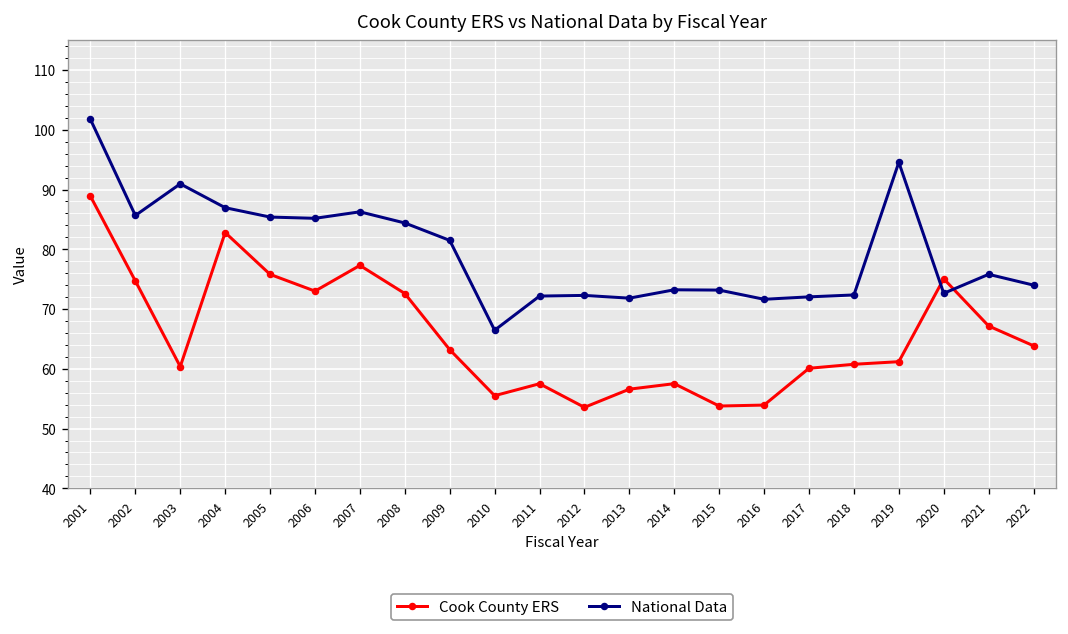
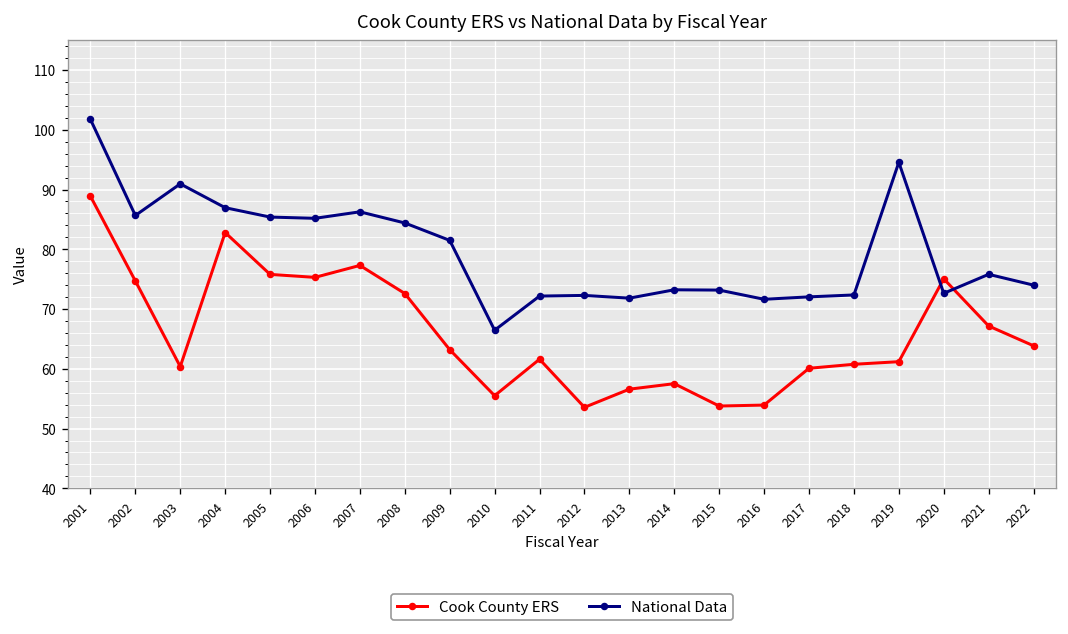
  {
    "Cook County ERS": {
      "2001": 89,
      "2002": 75,
      "2003": 60,
      "2004": 83,
      "2005": 76,
-     "2006": 73,
+     "2006": 75,
      "2007": 77,
      "2008": 73,
      "2009": 63,
      "2010": 56,
-     "2011": 58,
+     "2011": 62,
      "2012": 54,
      "2013": 57,
      "2014": 58,
      "2015": 54,
      "2016": 54,
      "2017": 60,
      "2018": 61,
      "2019": 61,
      "2020": 75,
      "2021": 67,
      "2022": 64
    },
    "National Data": {
      "2001": 102,
      "2002": 86,
      "2003": 91,
      "2004": 87,
      "2005": 85,
      "2006": 85,
      "2007": 86,
      "2008": 84,
      "2009": 81,
      "2010": 66,
      "2011": 72,
      "2012": 72,
      "2013": 72,
      "2014": 73,
      "2015": 73,
      "2016": 72,
      "2017": 72,
      "2018": 72,
      "2019": 95,
      "2020": 73,
      "2021": 76,
      "2022": 74
    }
  }
